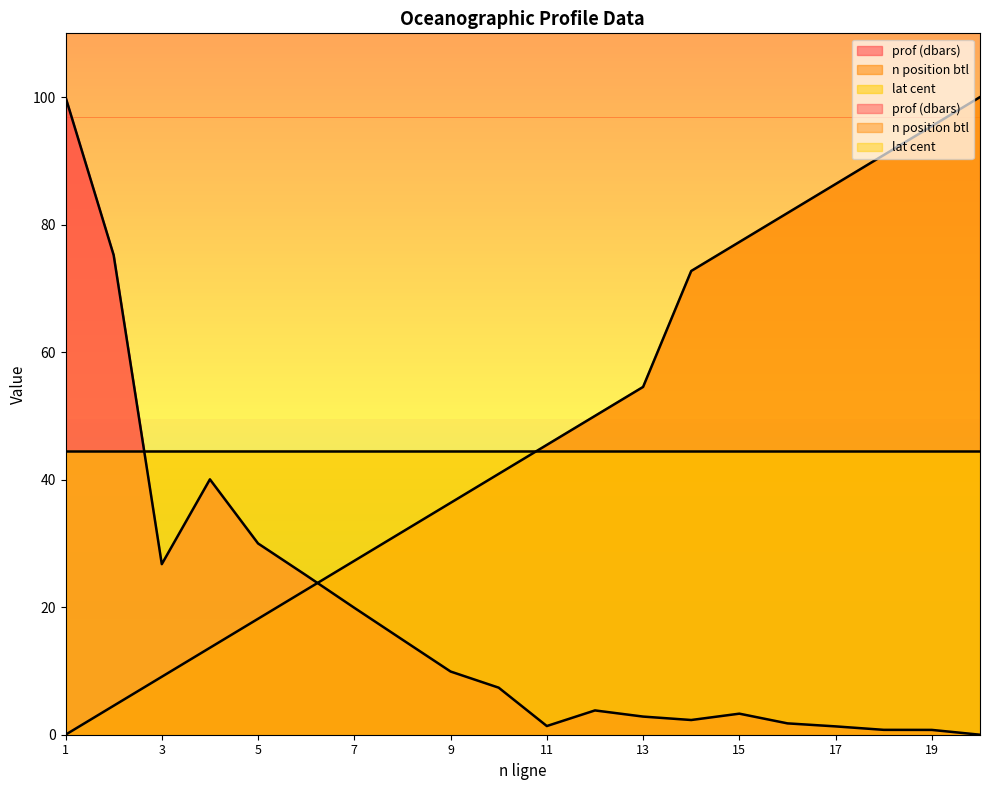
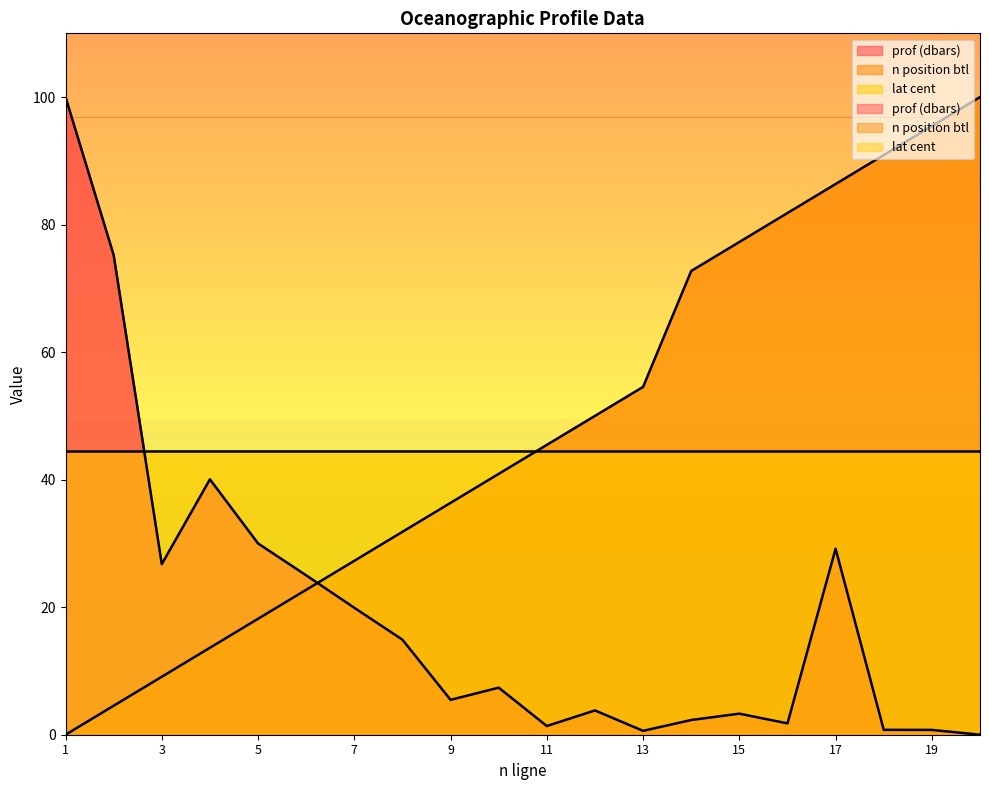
  {
    "prof (dbars)": {
      "1": 100,
      "3": 27,
      "5": 30,
      "7": 20,
-     "9": 10,
+     "9": 5,
      "11": 1,
-     "13": 3,
+     "13": 1,
      "15": 3,
-     "17": 1,
+     "17": 29,
      "19": 1
    }
  }
